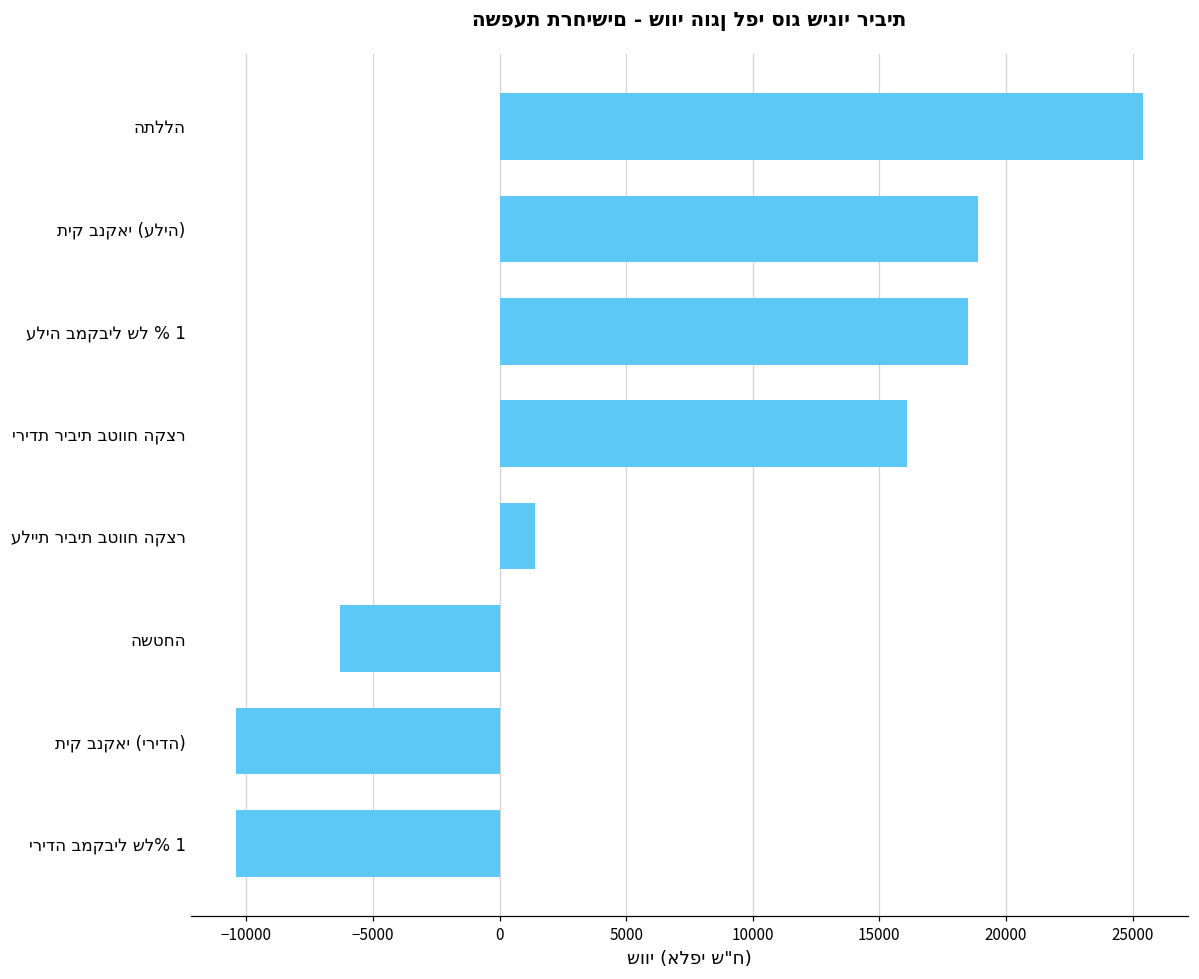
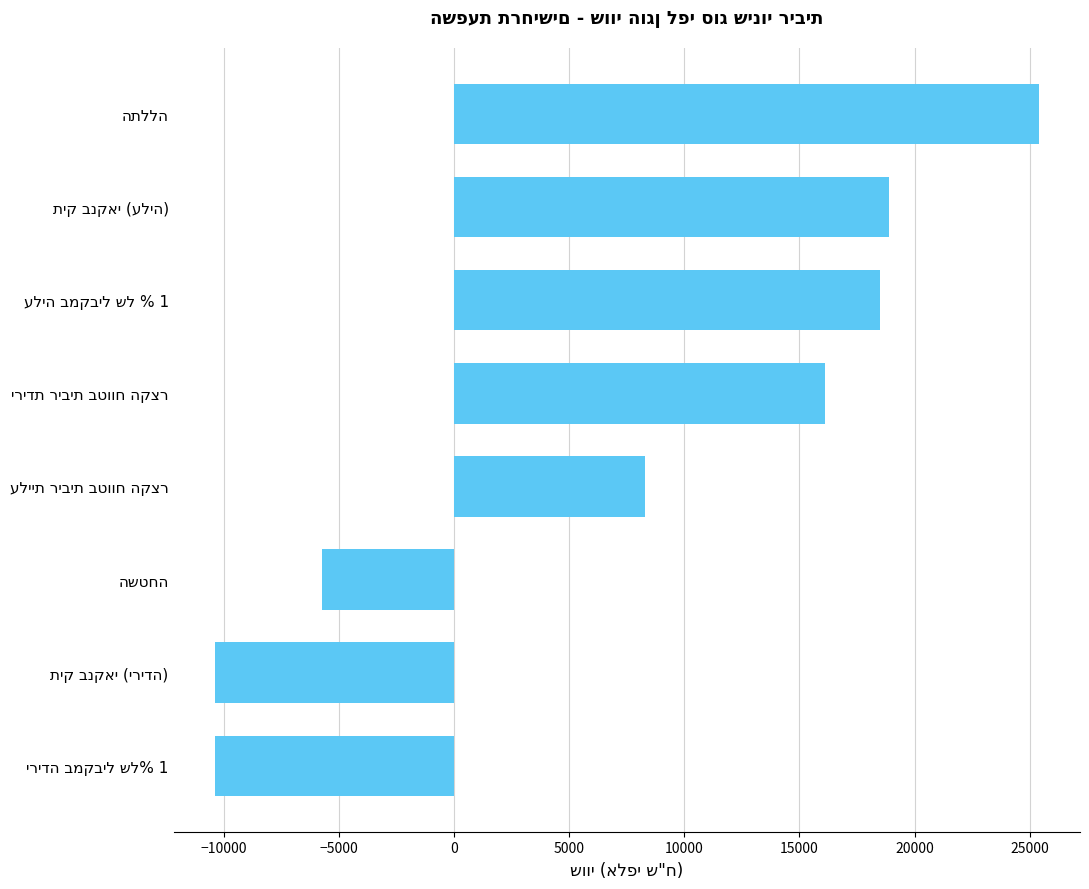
  {
    "התללה": 25400,
    "תיק בנקאי (עליה)": 18900,
    "עליה במקביל של % 1": 18500,
    "ירידת ריבית בטווח הקצר": 16100,
-   "עליית ריבית בטווח הקצר": 1400,
-   "השטחה": -6300,
+   "עליית ריבית בטווח הקצר": 8300,
+   "השטחה": -5700,
    "תיק בנקאי (ירידה)": -10400,
    "ירידה במקביל של% 1": -10400
  }
